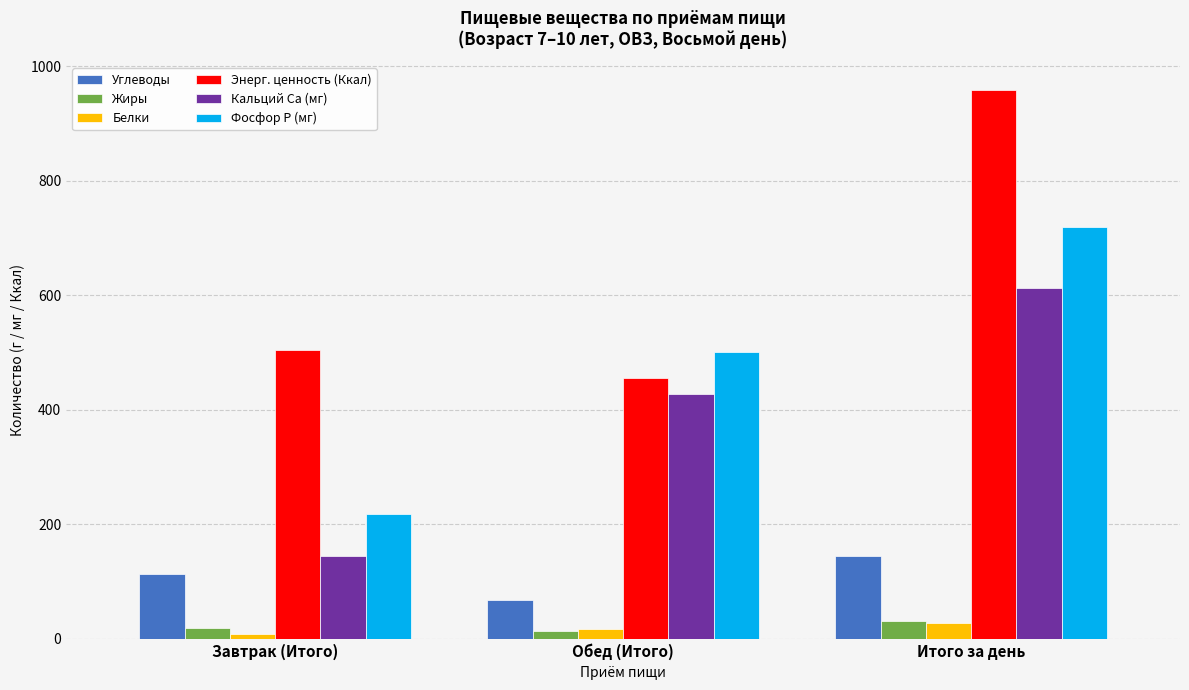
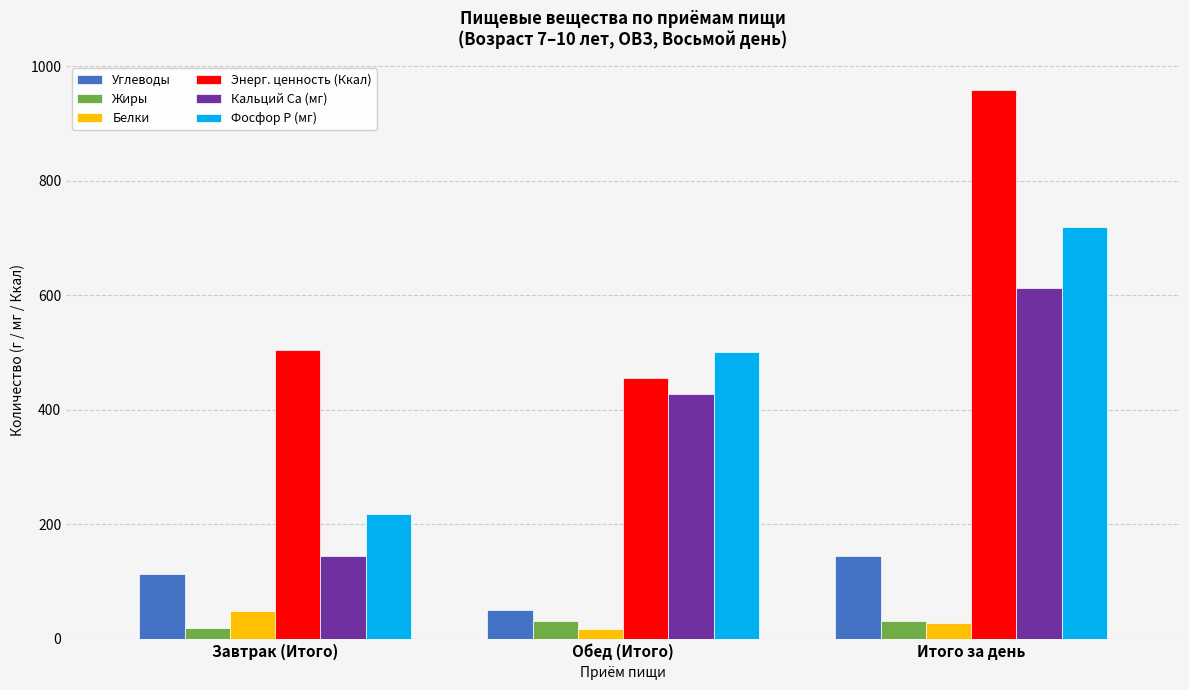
  {
    "Углеводы": {
      "Завтрак (Итого)": 110,
-     "Обед (Итого)": 70,
+     "Обед (Итого)": 50,
      "Итого за день": 140
    },
    "Жиры": {
      "Завтрак (Итого)": 20,
-     "Обед (Итого)": 10,
+     "Обед (Итого)": 30,
      "Итого за день": 30
    },
    "Белки": {
-     "Завтрак (Итого)": 10,
+     "Завтрак (Итого)": 50,
      "Обед (Итого)": 20,
      "Итого за день": 30
    },
    "Энерг. ценность (Ккал)": {
      "Завтрак (Итого)": 500,
      "Обед (Итого)": 460,
      "Итого за день": 960
    },
    "Кальций Ca (мг)": {
      "Завтрак (Итого)": 140,
      "Обед (Итого)": 430,
      "Итого за день": 610
    },
    "Фосфор P (мг)": {
      "Завтрак (Итого)": 220,
      "Обед (Итого)": 500,
      "Итого за день": 720
    }
  }
